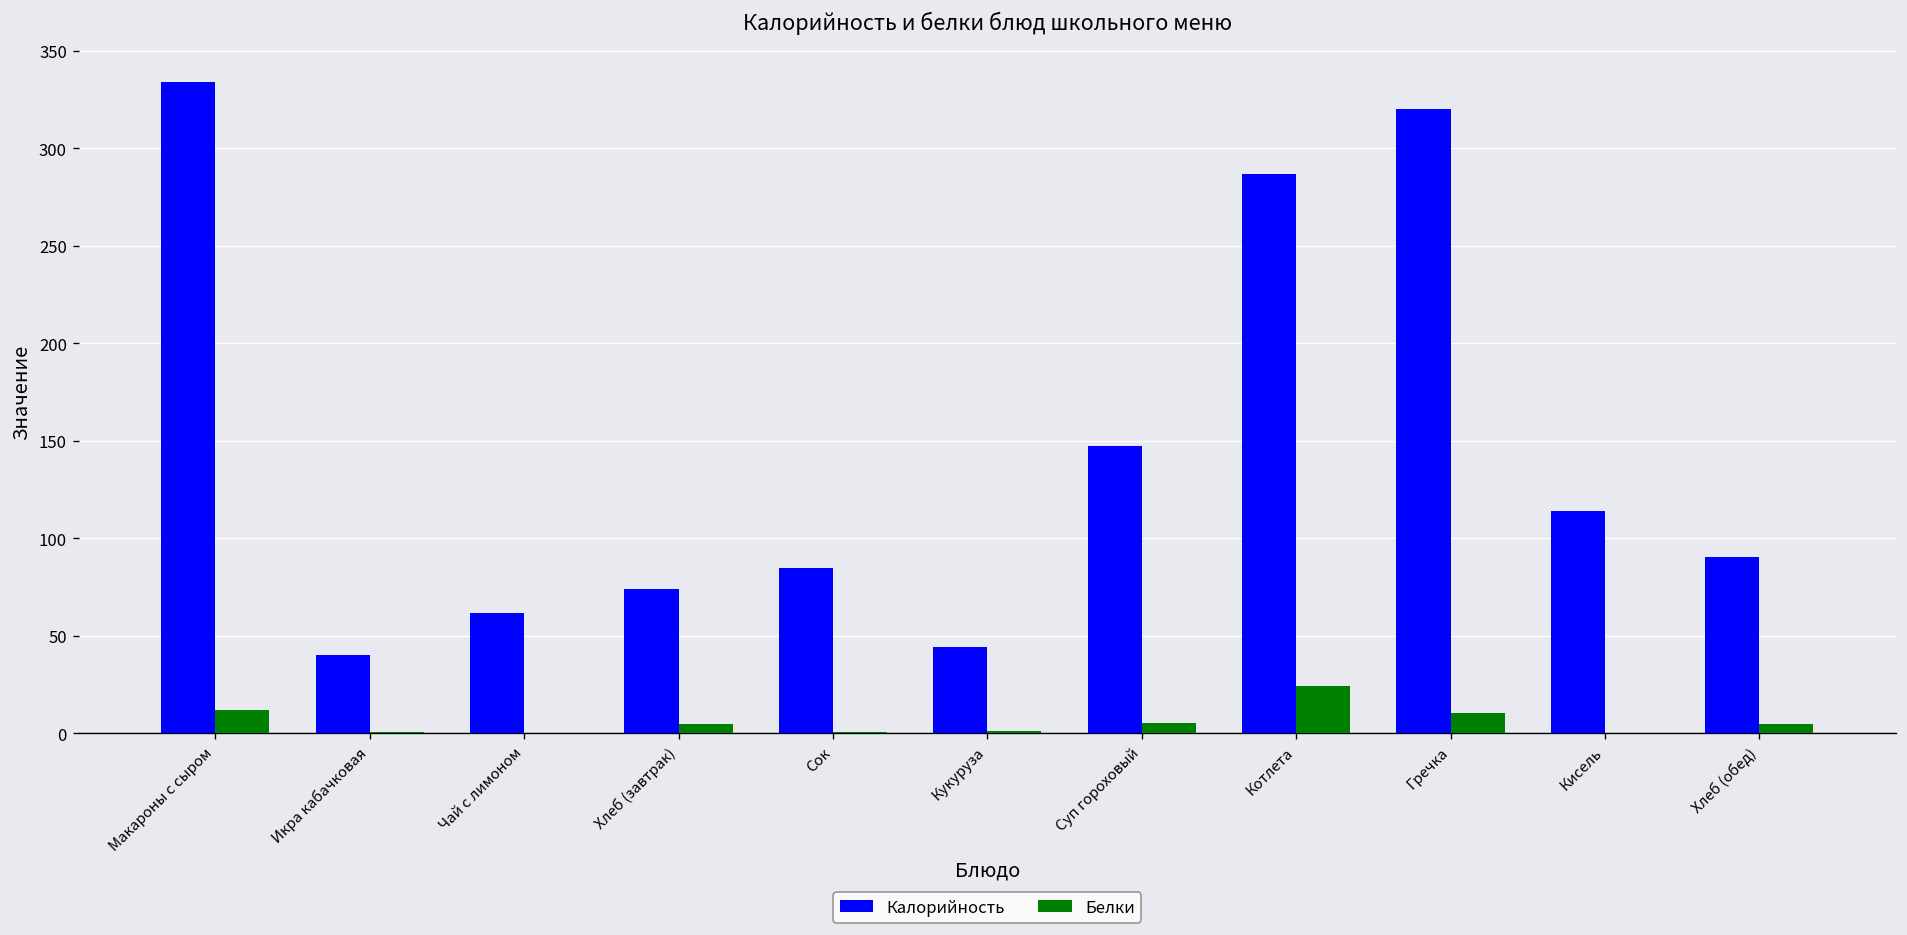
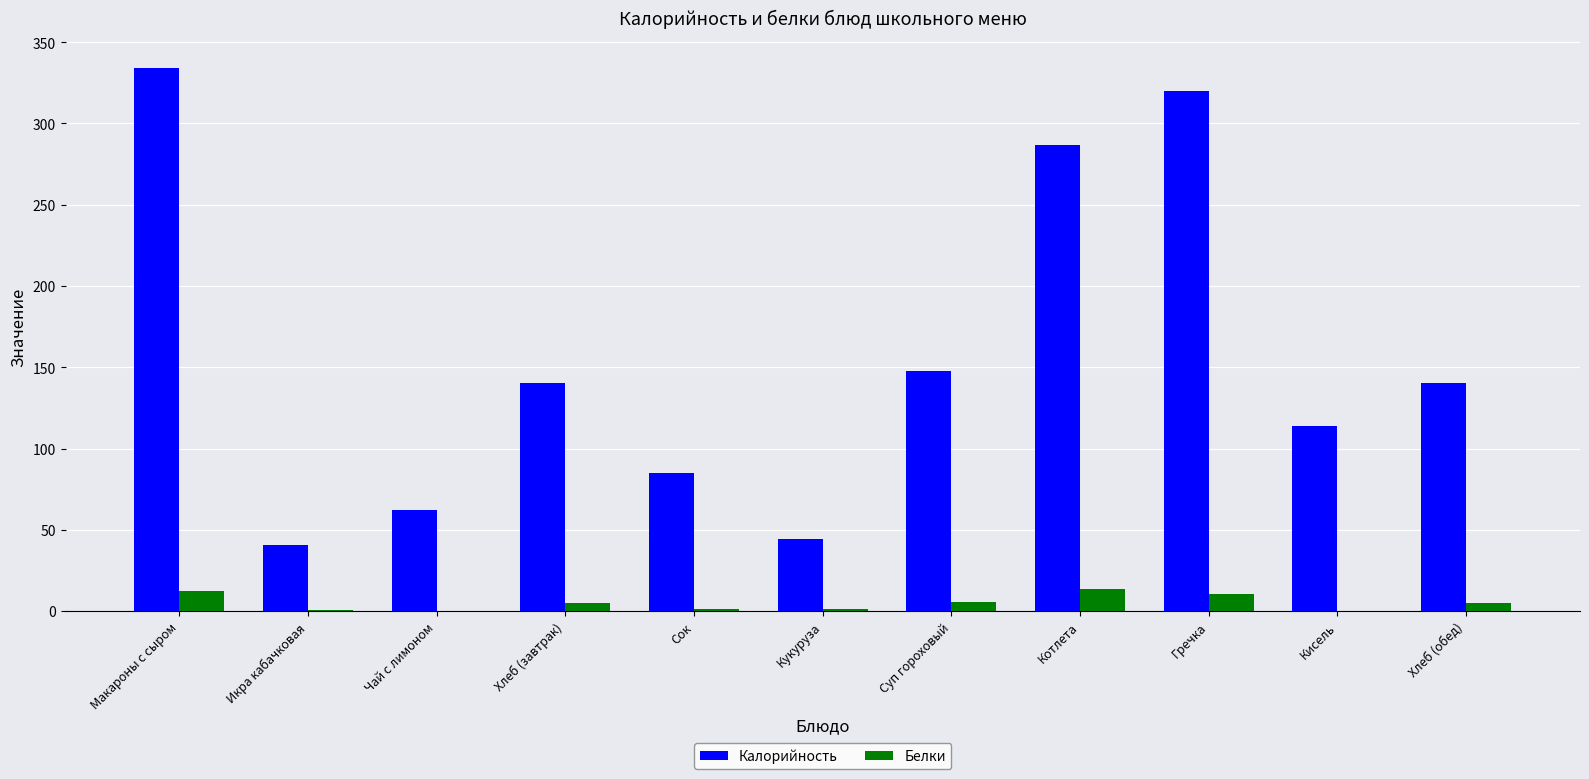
  {
    "Калорийность": {
      "Макароны с сыром": 334,
      "Икра кабачковая": 40,
      "Чай с лимоном": 62,
-     "Хлеб (завтрак)": 74,
+     "Хлеб (завтрак)": 140,
      "Сок": 85,
      "Кукуруза": 44,
      "Суп гороховый": 148,
      "Котлета": 287,
      "Гречка": 320,
      "Кисель": 114,
-     "Хлеб (обед)": 91
+     "Хлеб (обед)": 140
    },
    "Белки": {
      "Макароны с сыром": 12,
      "Хлеб (завтрак)": 5,
      "Суп гороховый": 6,
-     "Котлета": 24,
+     "Котлета": 13,
      "Гречка": 10,
      "Хлеб (обед)": 5
    }
  }
